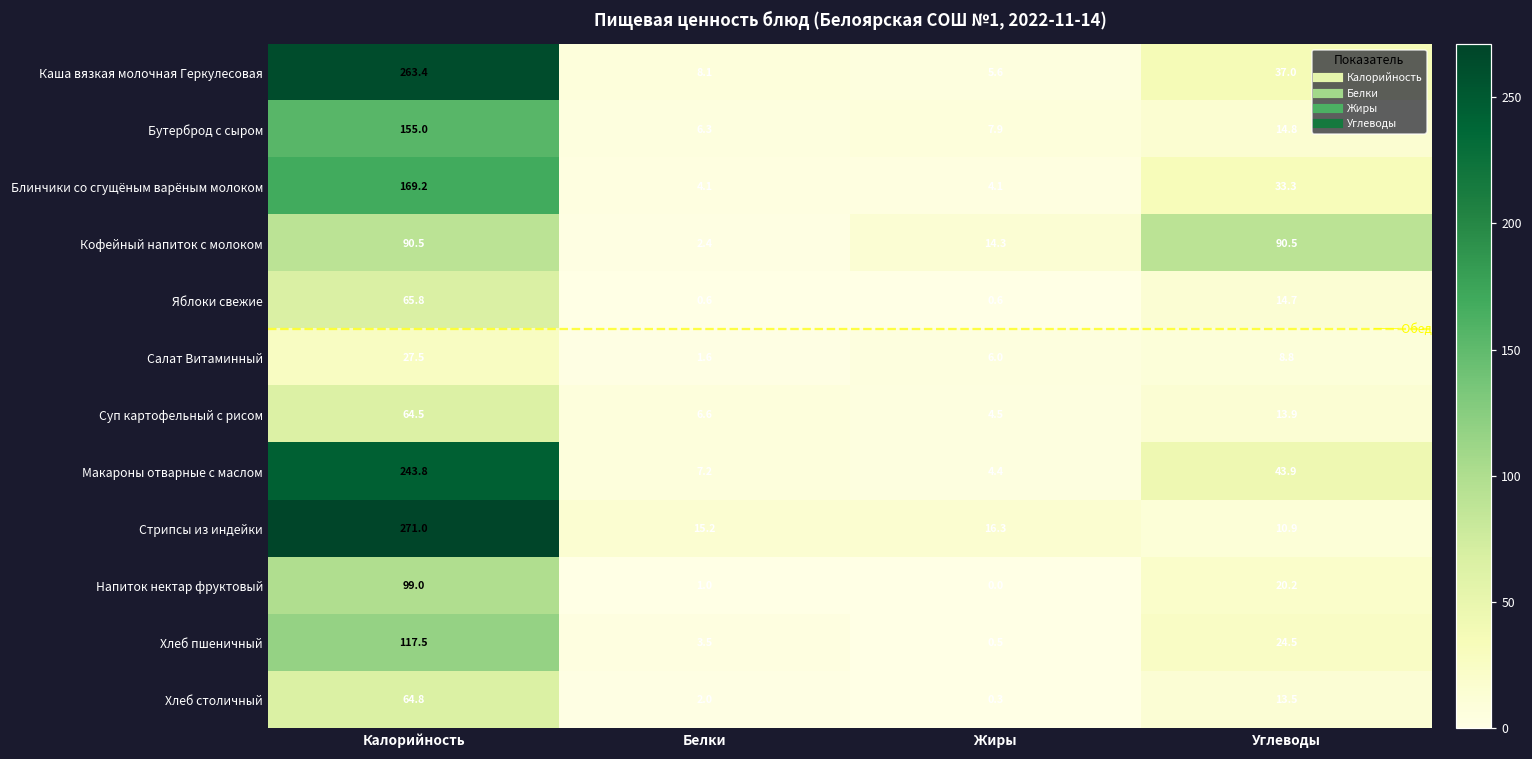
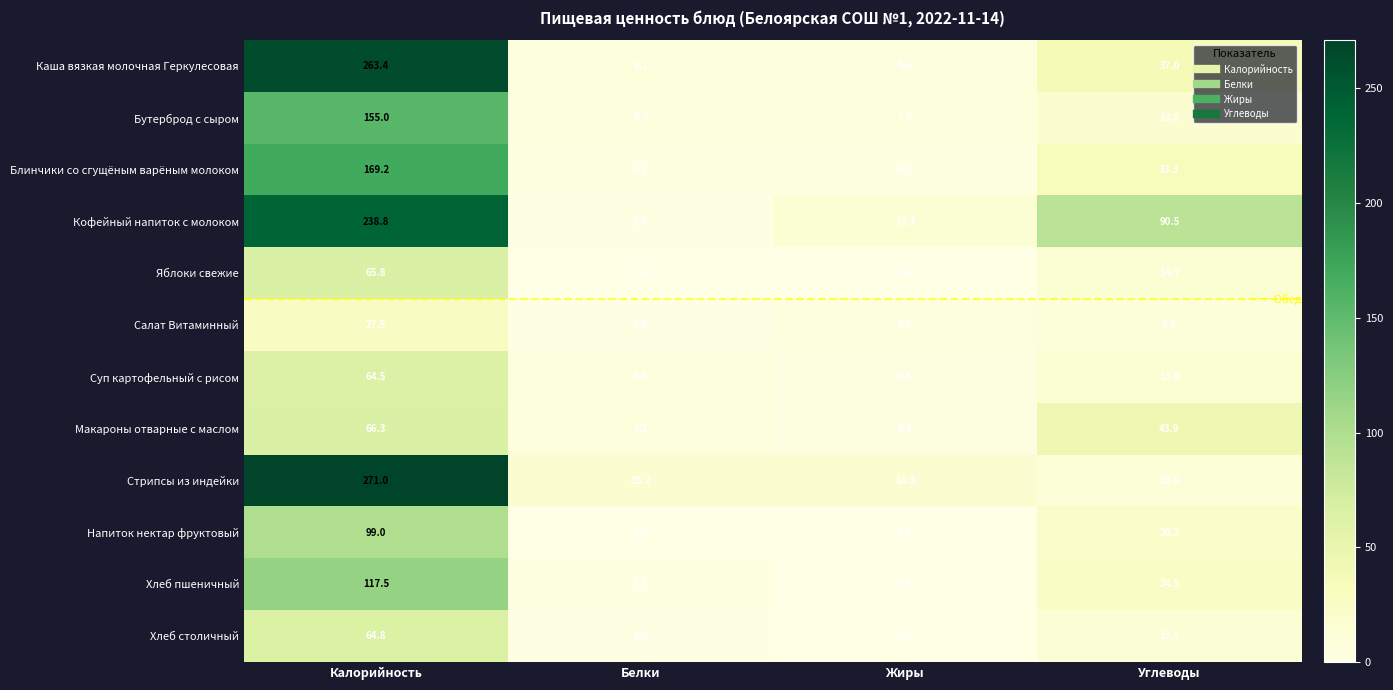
  {
    "Каша вязкая молочная Геркулесовая": {
      "Калорийность": 263.4,
      "Углеводы": 37.0
    },
    "Бутерброд с сыром": {
      "Калорийность": 155.0
    },
    "Блинчики со сгущёным варёным молоком": {
      "Калорийность": 169.2,
      "Углеводы": 33.3
    },
    "Кофейный напиток с молоком": {
-     "Калорийность": 90.5,
+     "Калорийность": 238.8,
      "Углеводы": 90.5
    },
    "Яблоки свежие": {
      "Калорийность": 65.8
    },
    "Салат Витаминный": {
      "Калорийность": 27.5
    },
    "Суп картофельный с рисом": {
      "Калорийность": 64.5
    },
    "Макароны отварные с маслом": {
-     "Калорийность": 243.8,
+     "Калорийность": 66.3,
      "Углеводы": 43.9
    },
    "Стрипсы из индейки": {
      "Калорийность": 271.0
    },
    "Напиток нектар фруктовый": {
      "Калорийность": 99.0,
      "Углеводы": 20.2
    },
    "Хлеб пшеничный": {
      "Калорийность": 117.5,
      "Углеводы": 24.5
    },
    "Хлеб столичный": {
      "Калорийность": 64.8
    }
  }
